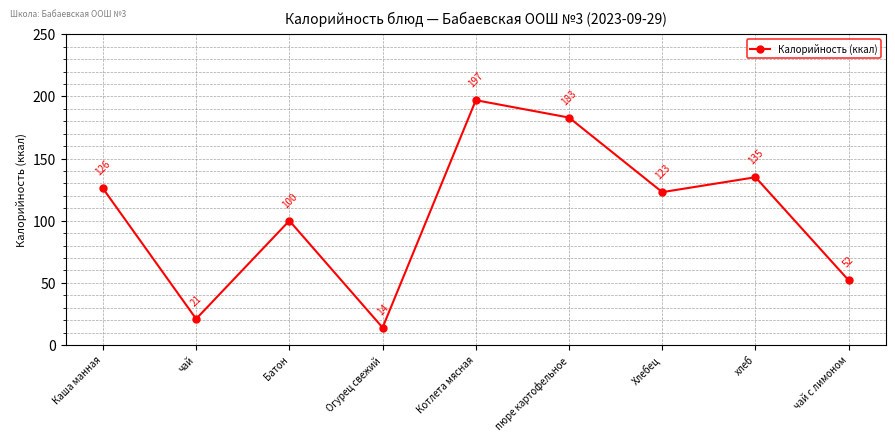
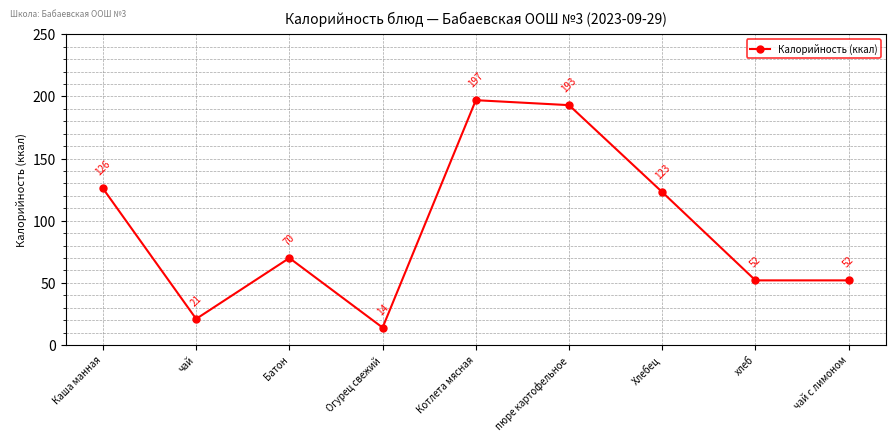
  {
    "Каша манная": 126,
    "чай": 21,
-   "Батон": 100,
+   "Батон": 70,
    "Огурец свежий": 14,
    "Котлета мясная": 197,
-   "пюре картофельное": 183,
+   "пюре картофельное": 193,
    "Хлебец": 123,
-   "хлеб": 135,
+   "хлеб": 52,
    "чай с лимоном": 52
  }
